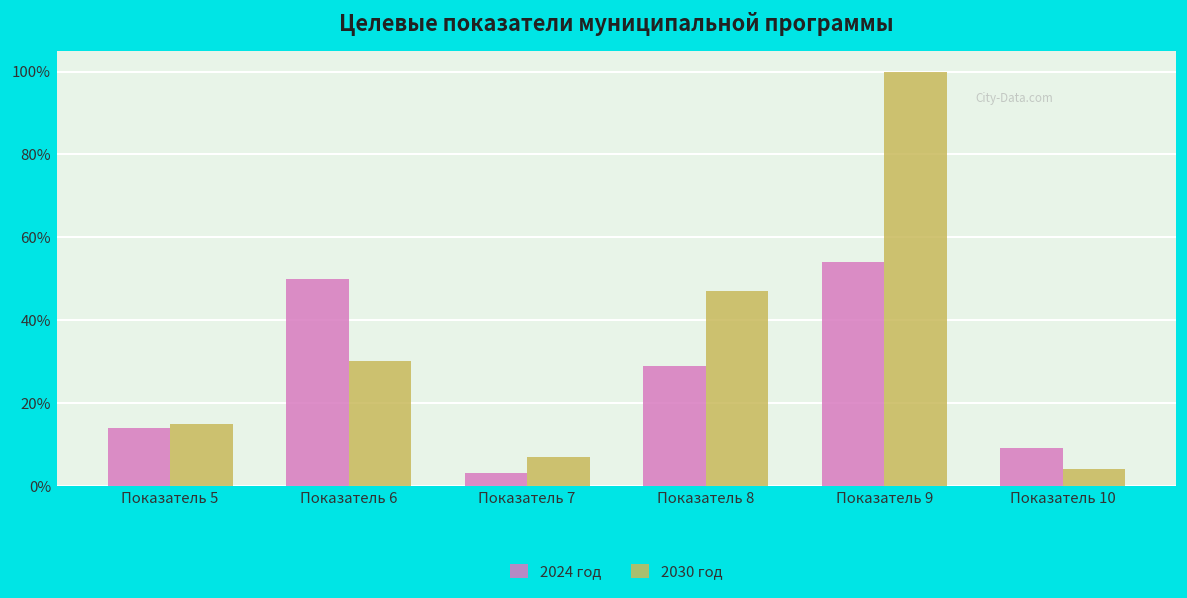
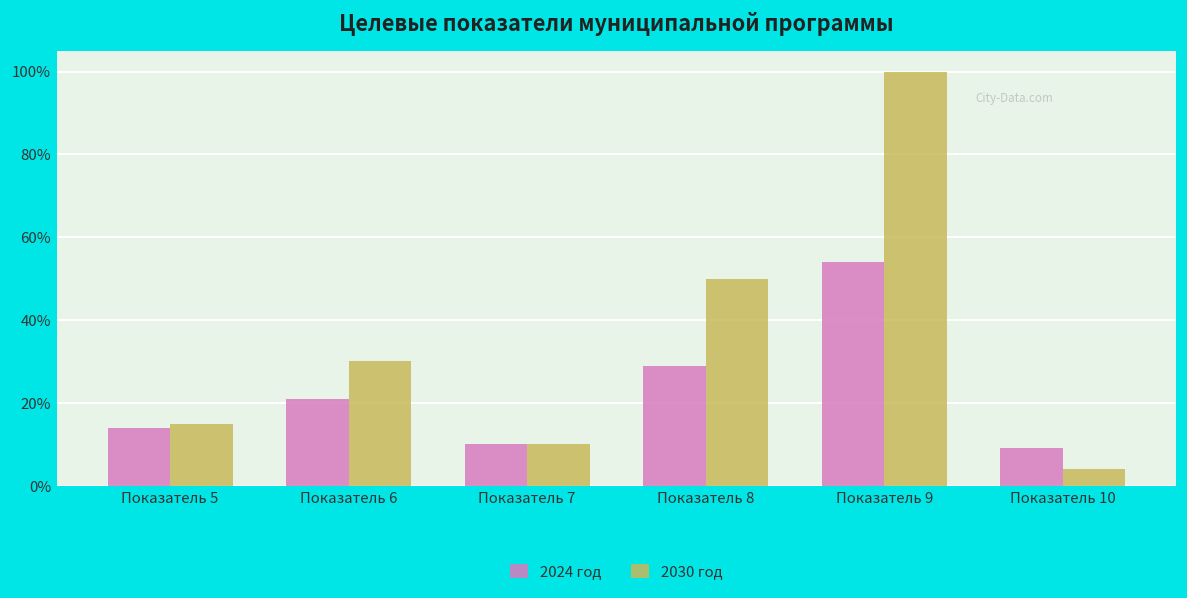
  {
    "2024 год": {
      "Показатель 5": "14%",
-     "Показатель 6": "50%",
-     "Показатель 7": "3%",
+     "Показатель 6": "21%",
+     "Показатель 7": "10%",
      "Показатель 8": "29%",
      "Показатель 9": "54%",
      "Показатель 10": "9%"
    },
    "2030 год": {
      "Показатель 5": "15%",
      "Показатель 6": "30%",
-     "Показатель 7": "7%",
-     "Показатель 8": "47%",
+     "Показатель 7": "10%",
+     "Показатель 8": "50%",
      "Показатель 9": "100%",
      "Показатель 10": "4%"
    }
  }
